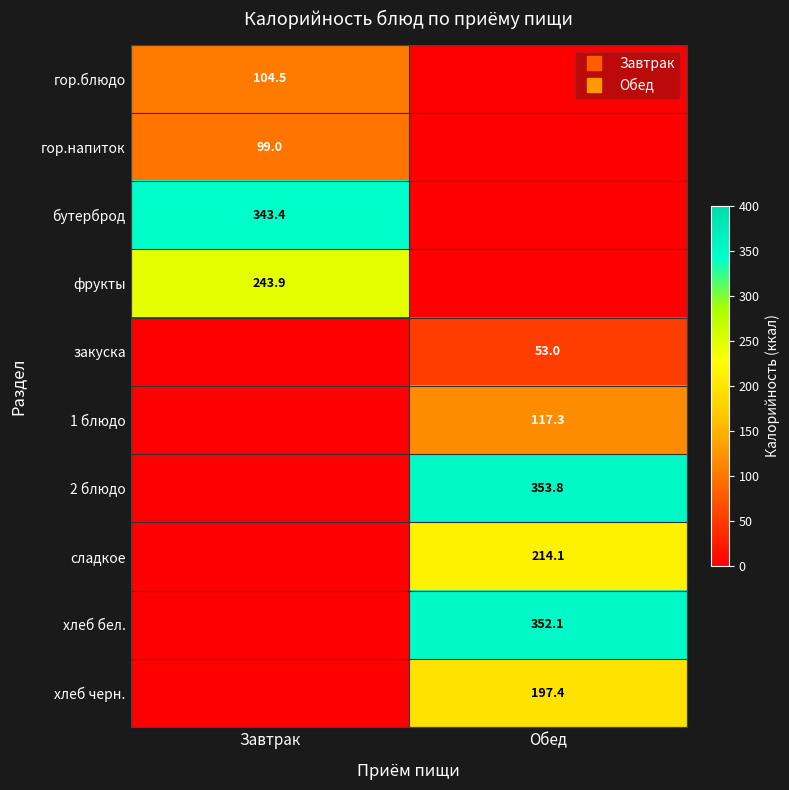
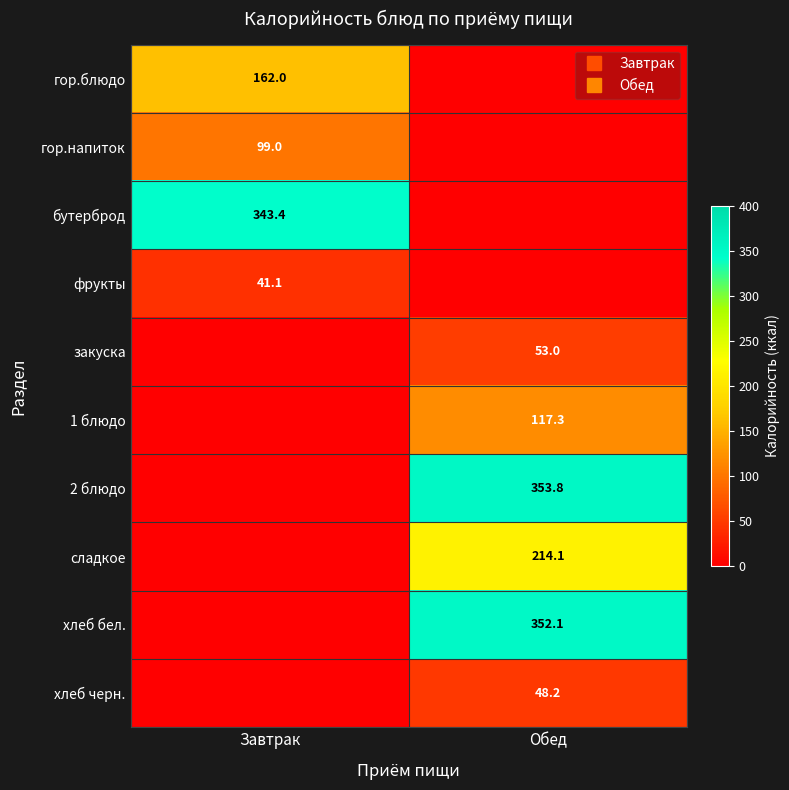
  {
    "гор.блюдо": {
-     "Завтрак": 104.5
+     "Завтрак": 162.0
    },
    "гор.напиток": {
      "Завтрак": 99.0
    },
    "бутерброд": {
      "Завтрак": 343.4
    },
    "фрукты": {
-     "Завтрак": 243.9
+     "Завтрак": 41.1
    },
    "закуска": {
      "Обед": 53.0
    },
    "1 блюдо": {
      "Обед": 117.3
    },
    "2 блюдо": {
      "Обед": 353.8
    },
    "сладкое": {
      "Обед": 214.1
    },
    "хлеб бел.": {
      "Обед": 352.1
    },
    "хлеб черн.": {
-     "Обед": 197.4
+     "Обед": 48.2
    }
  }
